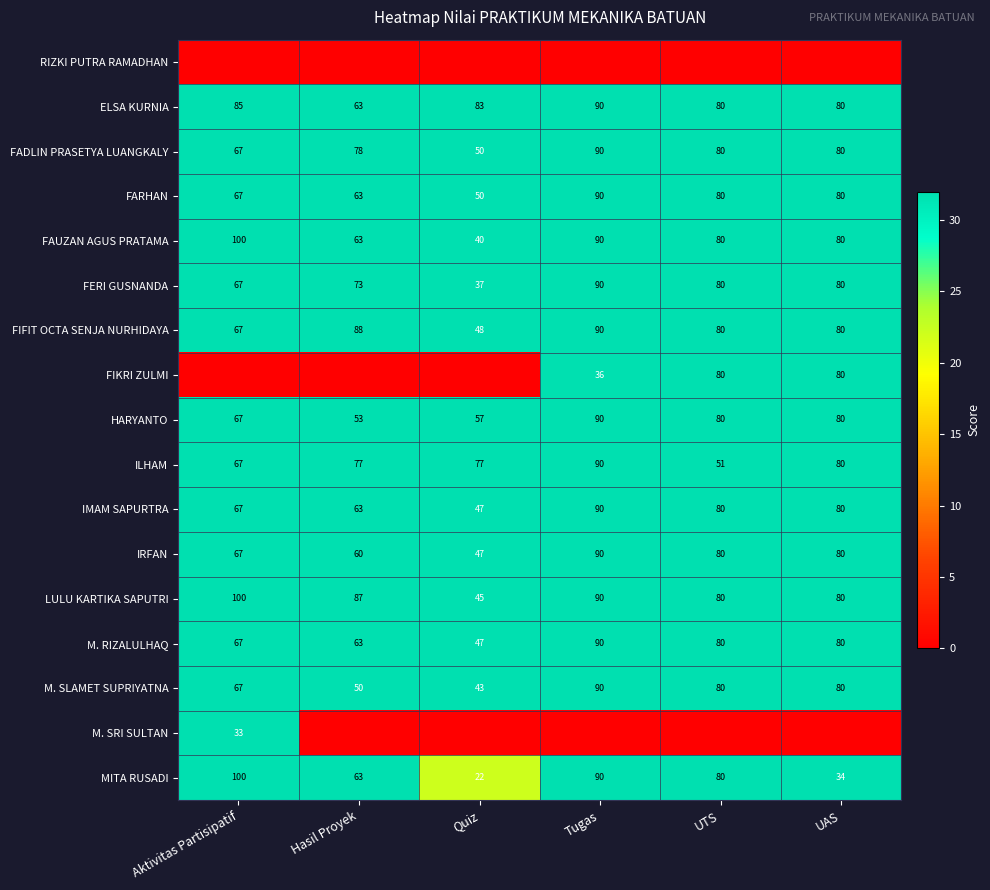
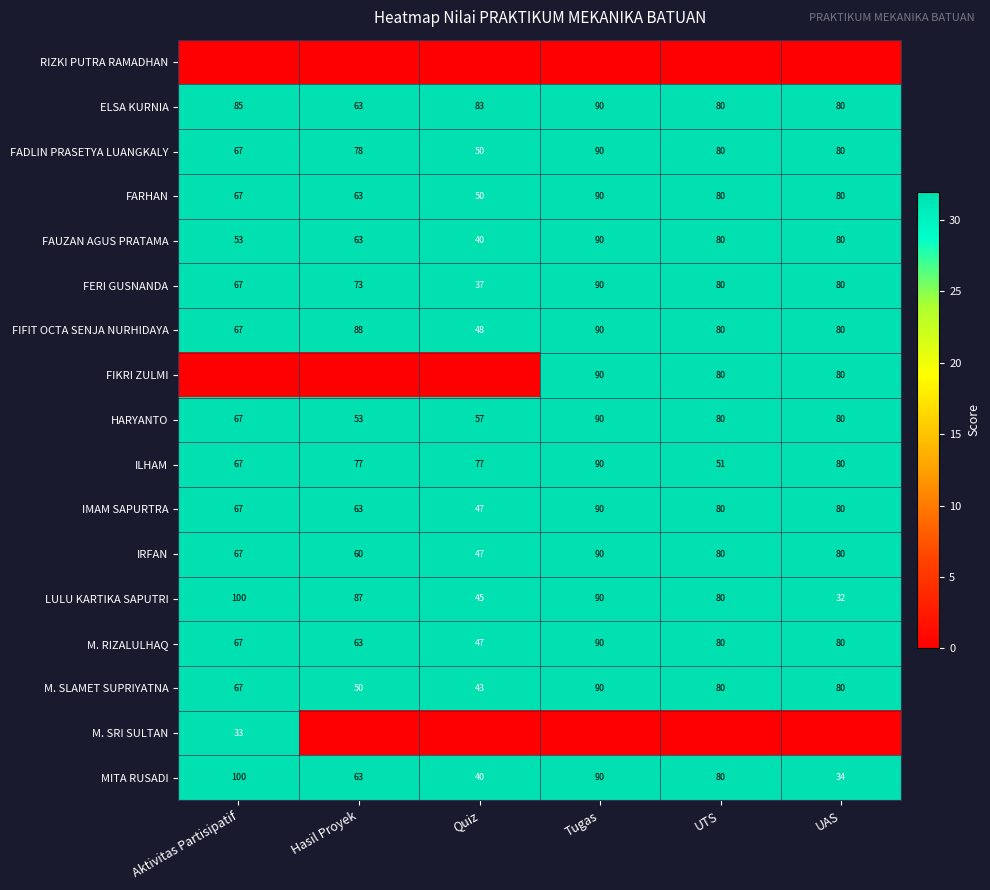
  {
    "ELSA KURNIA": {
      "Aktivitas Partisipatif": 85,
      "Hasil Proyek": 63,
      "Quiz": 83,
      "Tugas": 90,
      "UTS": 80,
      "UAS": 80
    },
    "FADLIN PRASETYA LUANGKALY": {
      "Aktivitas Partisipatif": 67,
      "Hasil Proyek": 78,
      "Quiz": 50,
      "Tugas": 90,
      "UTS": 80,
      "UAS": 80
    },
    "FARHAN": {
      "Aktivitas Partisipatif": 67,
      "Hasil Proyek": 63,
      "Quiz": 50,
      "Tugas": 90,
      "UTS": 80,
      "UAS": 80
    },
    "FAUZAN AGUS PRATAMA": {
-     "Aktivitas Partisipatif": 100,
+     "Aktivitas Partisipatif": 53,
      "Hasil Proyek": 63,
      "Quiz": 40,
      "Tugas": 90,
      "UTS": 80,
      "UAS": 80
    },
    "FERI GUSNANDA": {
      "Aktivitas Partisipatif": 67,
      "Hasil Proyek": 73,
      "Quiz": 37,
      "Tugas": 90,
      "UTS": 80,
      "UAS": 80
    },
    "FIFIT OCTA SENJA NURHIDAYA": {
      "Aktivitas Partisipatif": 67,
      "Hasil Proyek": 88,
      "Quiz": 48,
      "Tugas": 90,
      "UTS": 80,
      "UAS": 80
    },
    "FIKRI ZULMI": {
-     "Tugas": 36,
+     "Tugas": 90,
      "UTS": 80,
      "UAS": 80
    },
    "HARYANTO": {
      "Aktivitas Partisipatif": 67,
      "Hasil Proyek": 53,
      "Quiz": 57,
      "Tugas": 90,
      "UTS": 80,
      "UAS": 80
    },
    "ILHAM": {
      "Aktivitas Partisipatif": 67,
      "Hasil Proyek": 77,
      "Quiz": 77,
      "Tugas": 90,
      "UTS": 51,
      "UAS": 80
    },
    "IMAM SAPURTRA": {
      "Aktivitas Partisipatif": 67,
      "Hasil Proyek": 63,
      "Quiz": 47,
      "Tugas": 90,
      "UTS": 80,
      "UAS": 80
    },
    "IRFAN": {
      "Aktivitas Partisipatif": 67,
      "Hasil Proyek": 60,
      "Quiz": 47,
      "Tugas": 90,
      "UTS": 80,
      "UAS": 80
    },
    "LULU KARTIKA SAPUTRI": {
      "Aktivitas Partisipatif": 100,
      "Hasil Proyek": 87,
      "Quiz": 45,
      "Tugas": 90,
      "UTS": 80,
-     "UAS": 80
+     "UAS": 32
    },
    "M. RIZALULHAQ": {
      "Aktivitas Partisipatif": 67,
      "Hasil Proyek": 63,
      "Quiz": 47,
      "Tugas": 90,
      "UTS": 80,
      "UAS": 80
    },
    "M. SLAMET SUPRIYATNA": {
      "Aktivitas Partisipatif": 67,
      "Hasil Proyek": 50,
      "Quiz": 43,
      "Tugas": 90,
      "UTS": 80,
      "UAS": 80
    },
    "M. SRI SULTAN": {
      "Aktivitas Partisipatif": 33
    },
    "MITA RUSADI": {
      "Aktivitas Partisipatif": 100,
      "Hasil Proyek": 63,
-     "Quiz": 22,
+     "Quiz": 40,
      "Tugas": 90,
      "UTS": 80,
      "UAS": 34
    }
  }
